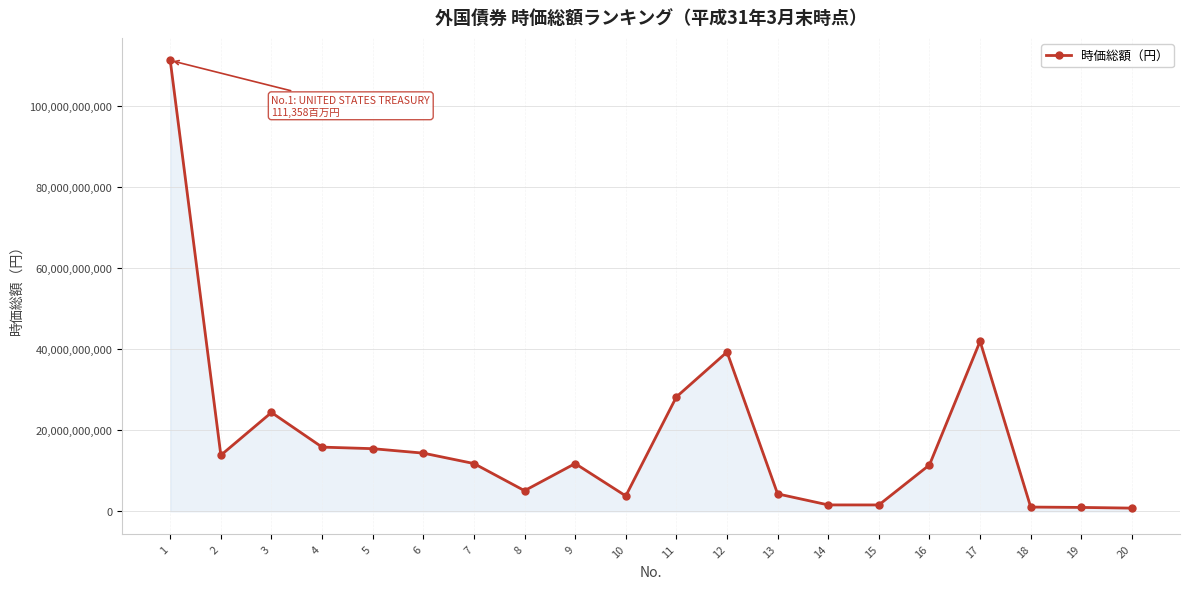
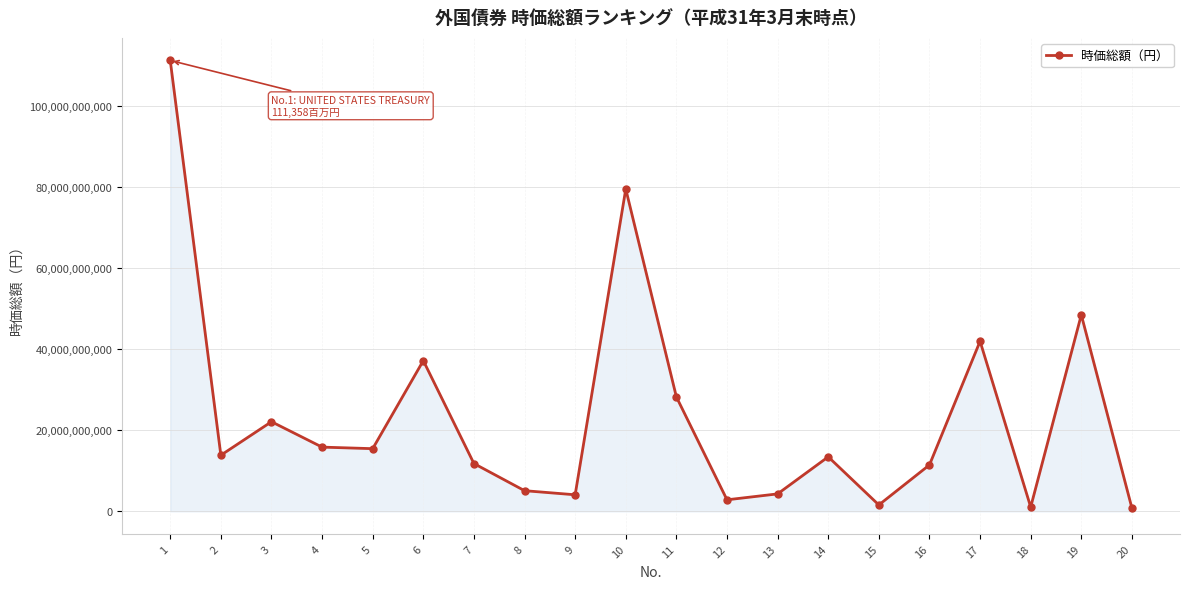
  {
    "2": "14,000,000,000",
-   "3": "24,000,000,000",
+   "3": "22,000,000,000",
    "4": "16,000,000,000",
    "5": "15,000,000,000",
-   "6": "14,000,000,000",
+   "6": "37,000,000,000",
    "7": "12,000,000,000",
    "8": "5,000,000,000",
-   "9": "12,000,000,000",
-   "10": "4,000,000,000",
+   "9": "4,000,000,000",
+   "10": "80,000,000,000",
    "11": "28,000,000,000",
-   "12": "39,000,000,000",
+   "12": "3,000,000,000",
    "13": "4,000,000,000",
-   "14": "2,000,000,000",
+   "14": "13,000,000,000",
    "15": "2,000,000,000",
    "16": "11,000,000,000",
    "17": "42,000,000,000",
    "18": "1,000,000,000",
-   "19": "1,000,000,000",
+   "19": "49,000,000,000",
    "20": "1,000,000,000"
  }
